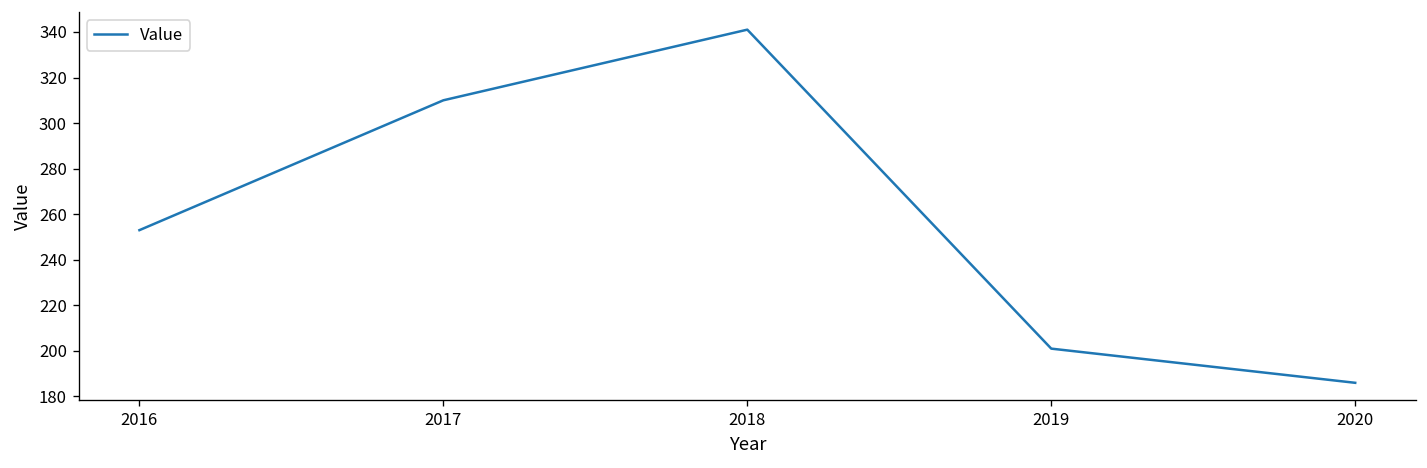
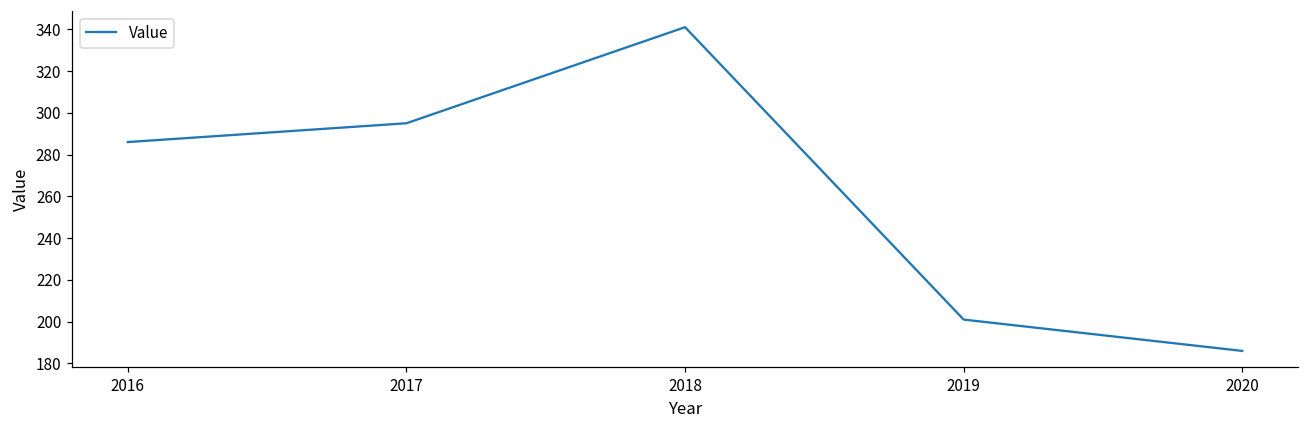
  {
-   "2016": 253,
-   "2017": 310,
+   "2016": 286,
+   "2017": 295,
    "2018": 341,
    "2019": 201,
    "2020": 186
  }
